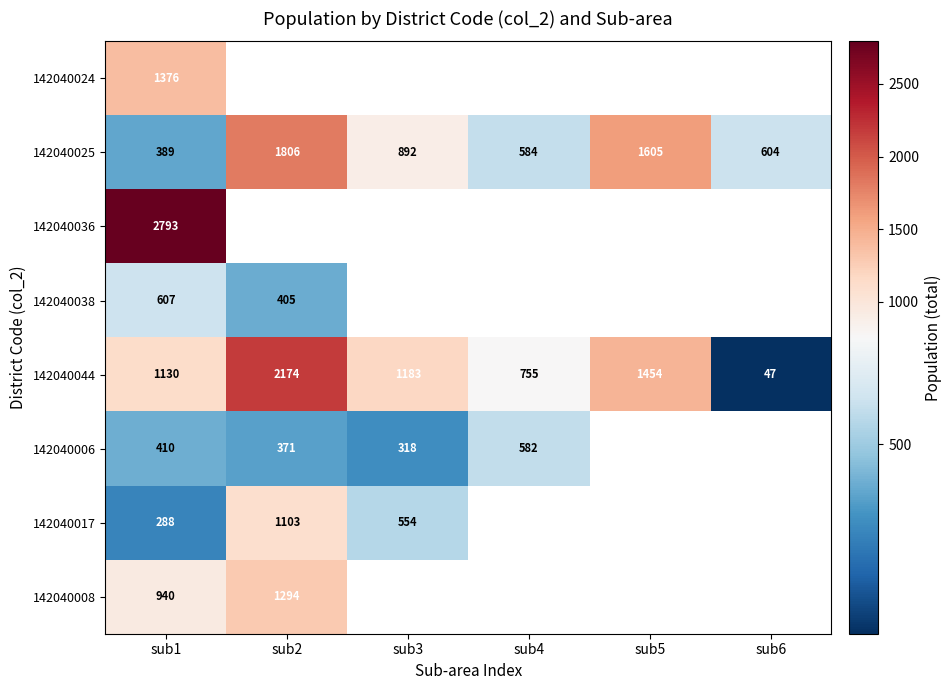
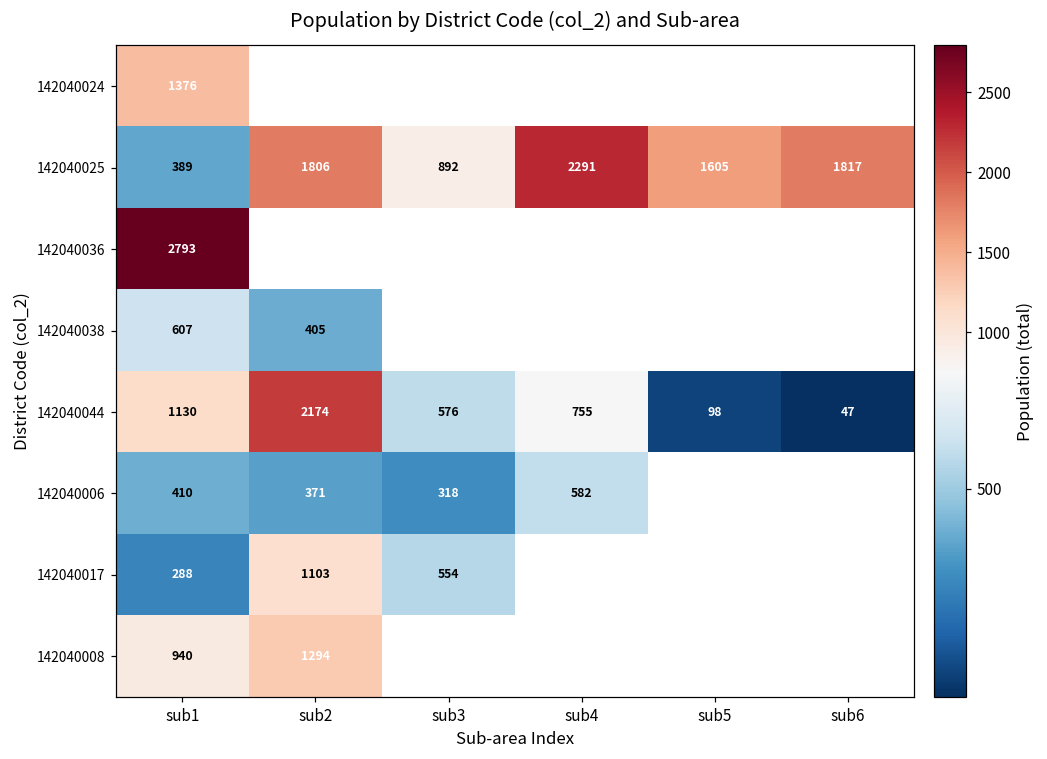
  {
    "142040024": {
      "sub1": 1376
    },
    "142040025": {
      "sub1": 389,
      "sub2": 1806,
      "sub3": 892,
-     "sub4": 584,
+     "sub4": 2291,
      "sub5": 1605,
-     "sub6": 604
+     "sub6": 1817
    },
    "142040036": {
      "sub1": 2793
    },
    "142040038": {
      "sub1": 607,
      "sub2": 405
    },
    "142040044": {
      "sub1": 1130,
      "sub2": 2174,
-     "sub3": 1183,
+     "sub3": 576,
      "sub4": 755,
-     "sub5": 1454,
+     "sub5": 98,
      "sub6": 47
    },
    "142040006": {
      "sub1": 410,
      "sub2": 371,
      "sub3": 318,
      "sub4": 582
    },
    "142040017": {
      "sub1": 288,
      "sub2": 1103,
      "sub3": 554
    },
    "142040008": {
      "sub1": 940,
      "sub2": 1294
    }
  }
